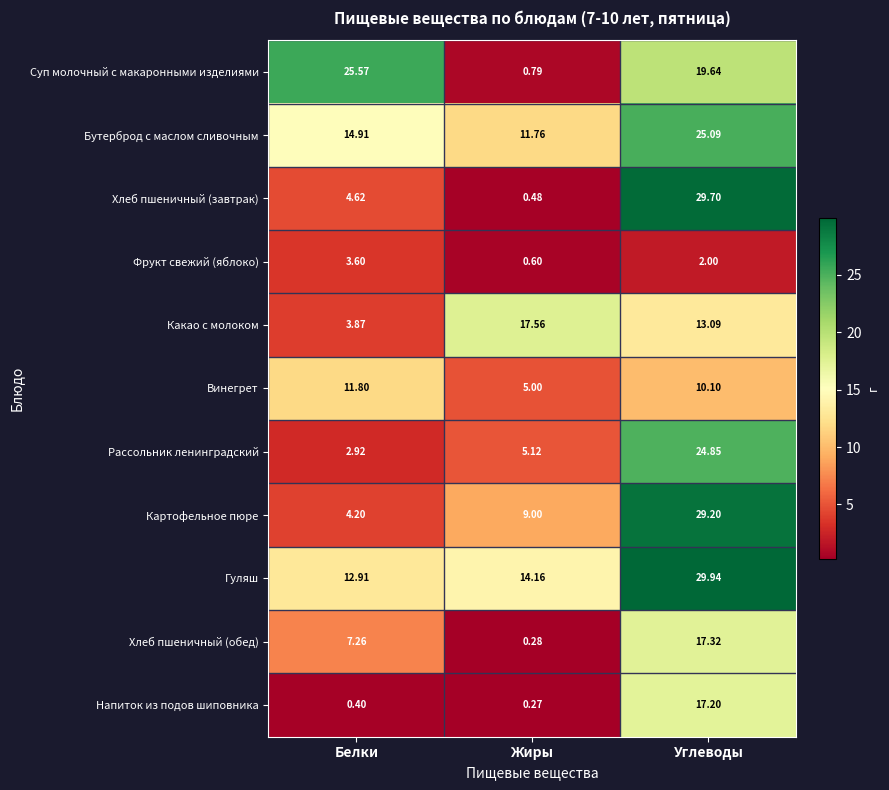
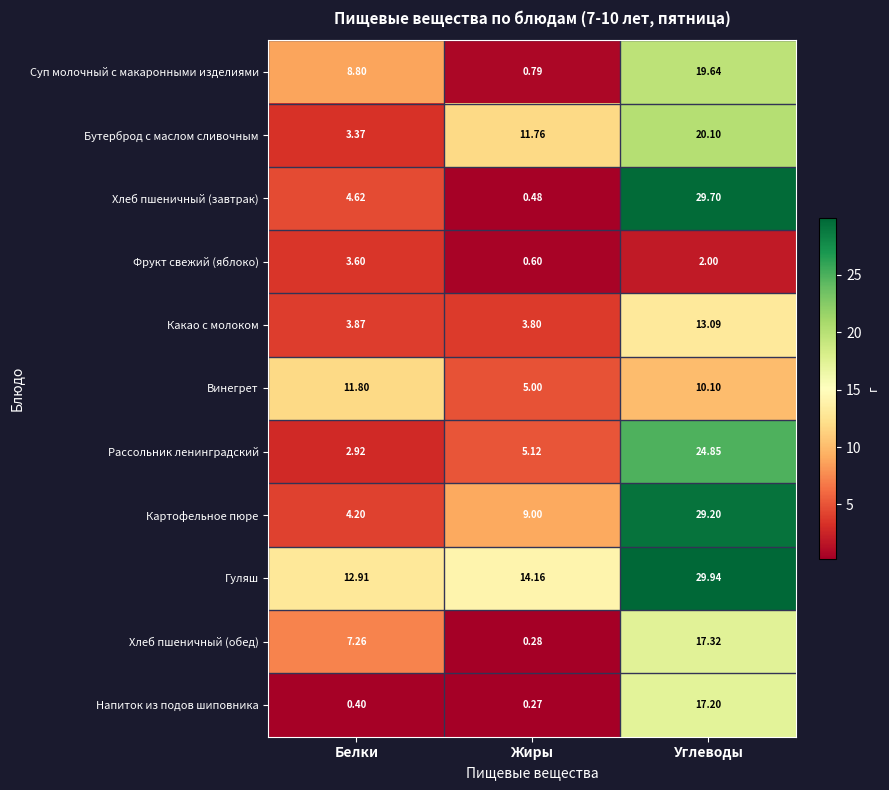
  {
    "Суп молочный с макаронными изделиями": {
-     "Белки": 25.57,
+     "Белки": 8.80,
      "Жиры": 0.79,
      "Углеводы": 19.64
    },
    "Бутерброд с маслом сливочным": {
-     "Белки": 14.91,
+     "Белки": 3.37,
      "Жиры": 11.76,
-     "Углеводы": 25.09
+     "Углеводы": 20.10
    },
    "Хлеб пшеничный (завтрак)": {
      "Белки": 4.62,
      "Жиры": 0.48,
      "Углеводы": 29.70
    },
    "Фрукт свежий (яблоко)": {
      "Белки": 3.60,
      "Жиры": 0.60,
      "Углеводы": 2.00
    },
    "Какао с молоком": {
      "Белки": 3.87,
-     "Жиры": 17.56,
+     "Жиры": 3.80,
      "Углеводы": 13.09
    },
    "Винегрет": {
      "Белки": 11.80,
      "Жиры": 5.00,
      "Углеводы": 10.10
    },
    "Рассольник ленинградский": {
      "Белки": 2.92,
      "Жиры": 5.12,
      "Углеводы": 24.85
    },
    "Картофельное пюре": {
      "Белки": 4.20,
      "Жиры": 9.00,
      "Углеводы": 29.20
    },
    "Гуляш": {
      "Белки": 12.91,
      "Жиры": 14.16,
      "Углеводы": 29.94
    },
    "Хлеб пшеничный (обед)": {
      "Белки": 7.26,
      "Жиры": 0.28,
      "Углеводы": 17.32
    },
    "Напиток из подов шиповника": {
      "Белки": 0.40,
      "Жиры": 0.27,
      "Углеводы": 17.20
    }
  }
